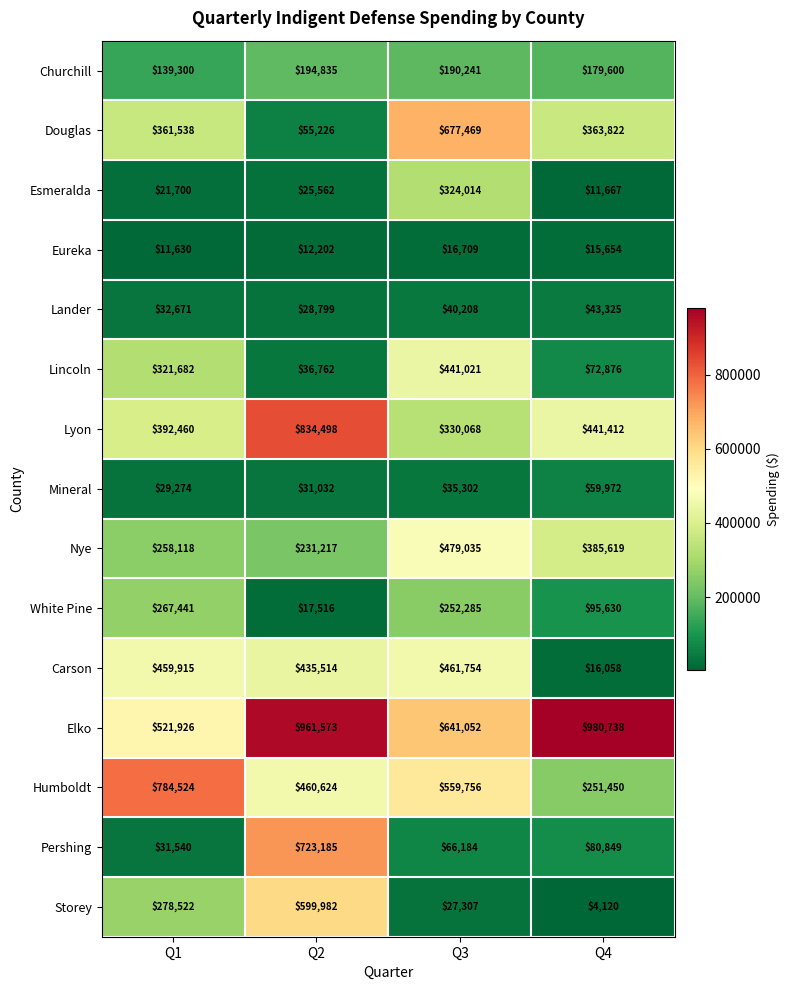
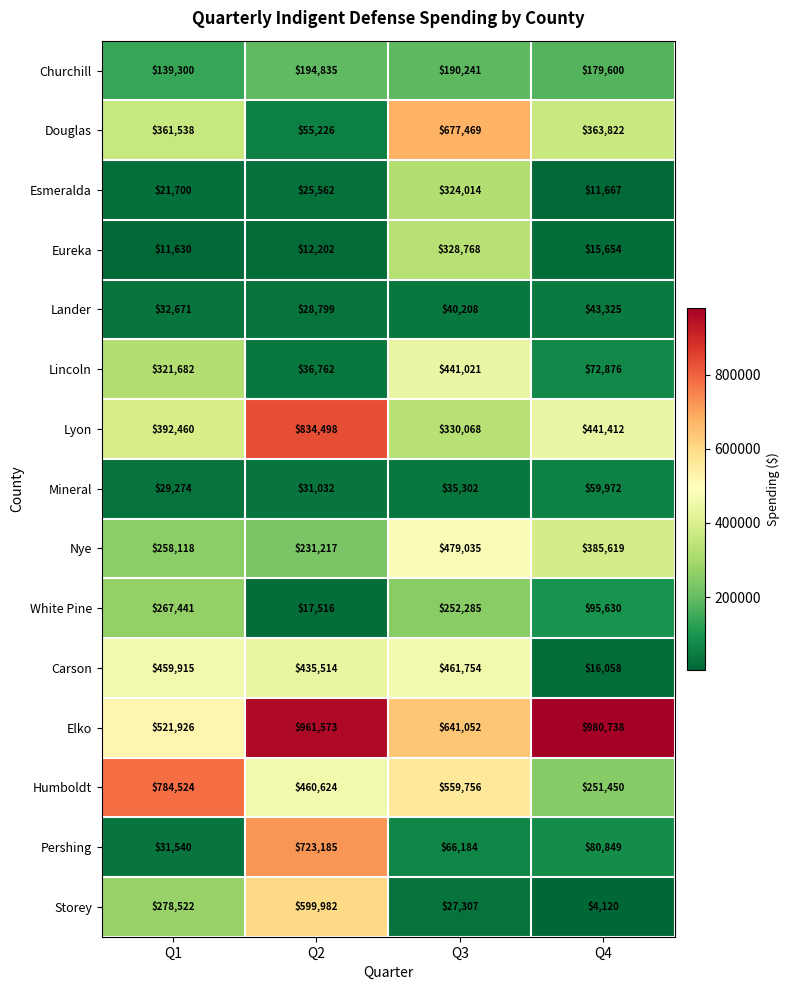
  {
    "Churchill": {
      "Q1": "$139,300",
      "Q2": "$194,835",
      "Q3": "$190,241",
      "Q4": "$179,600"
    },
    "Douglas": {
      "Q1": "$361,538",
      "Q2": "$55,226",
      "Q3": "$677,469",
      "Q4": "$363,822"
    },
    "Esmeralda": {
      "Q1": "$21,700",
      "Q2": "$25,562",
      "Q3": "$324,014",
      "Q4": "$11,667"
    },
    "Eureka": {
      "Q1": "$11,630",
      "Q2": "$12,202",
-     "Q3": "$16,709",
+     "Q3": "$328,768",
      "Q4": "$15,654"
    },
    "Lander": {
      "Q1": "$32,671",
      "Q2": "$28,799",
      "Q3": "$40,208",
      "Q4": "$43,325"
    },
    "Lincoln": {
      "Q1": "$321,682",
      "Q2": "$36,762",
      "Q3": "$441,021",
      "Q4": "$72,876"
    },
    "Lyon": {
      "Q1": "$392,460",
      "Q2": "$834,498",
      "Q3": "$330,068",
      "Q4": "$441,412"
    },
    "Mineral": {
      "Q1": "$29,274",
      "Q2": "$31,032",
      "Q3": "$35,302",
      "Q4": "$59,972"
    },
    "Nye": {
      "Q1": "$258,118",
      "Q2": "$231,217",
      "Q3": "$479,035",
      "Q4": "$385,619"
    },
    "White Pine": {
      "Q1": "$267,441",
      "Q2": "$17,516",
      "Q3": "$252,285",
      "Q4": "$95,630"
    },
    "Carson": {
      "Q1": "$459,915",
      "Q2": "$435,514",
      "Q3": "$461,754",
      "Q4": "$16,058"
    },
    "Elko": {
      "Q1": "$521,926",
      "Q2": "$961,573",
      "Q3": "$641,052",
      "Q4": "$980,738"
    },
    "Humboldt": {
      "Q1": "$784,524",
      "Q2": "$460,624",
      "Q3": "$559,756",
      "Q4": "$251,450"
    },
    "Pershing": {
      "Q1": "$31,540",
      "Q2": "$723,185",
      "Q3": "$66,184",
      "Q4": "$80,849"
    },
    "Storey": {
      "Q1": "$278,522",
      "Q2": "$599,982",
      "Q3": "$27,307",
      "Q4": "$4,120"
    }
  }
